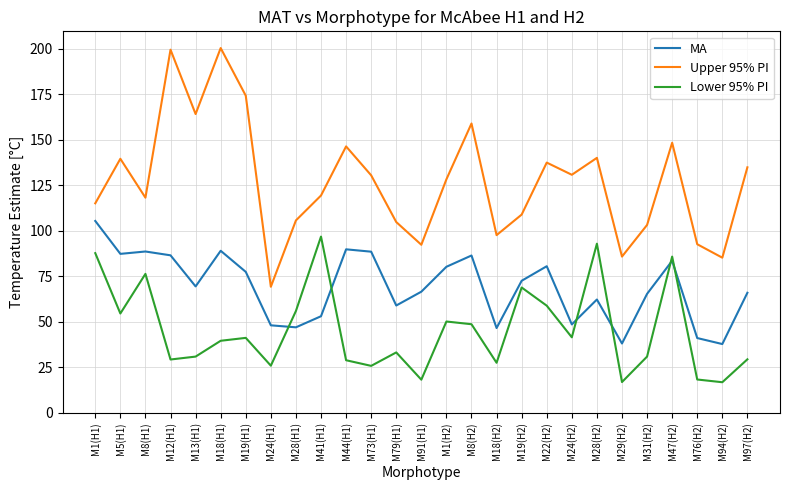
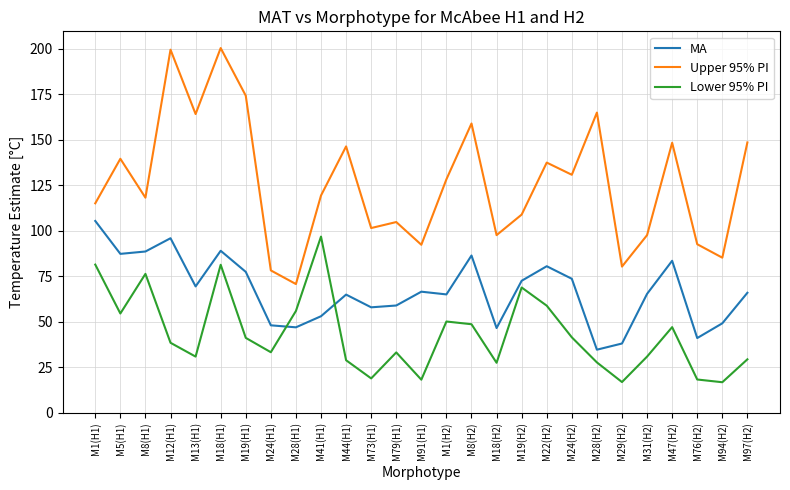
  {
    "MA": {
      "M1(H1)": 105,
      "M5(H1)": 87,
      "M8(H1)": 89,
-     "M12(H1)": 87,
+     "M12(H1)": 96,
      "M13(H1)": 69,
      "M18(H1)": 89,
      "M19(H1)": 77,
      "M24(H1)": 48,
      "M28(H1)": 47,
      "M41(H1)": 53,
-     "M44(H1)": 90,
-     "M73(H1)": 89,
+     "M44(H1)": 65,
+     "M73(H1)": 58,
      "M79(H1)": 59,
      "M91(H1)": 67,
-     "M1(H2)": 80,
+     "M1(H2)": 65,
      "M8(H2)": 86,
      "M18(H2)": 47,
      "M19(H2)": 73,
      "M22(H2)": 81,
-     "M24(H2)": 49,
-     "M28(H2)": 62,
+     "M24(H2)": 74,
+     "M28(H2)": 35,
      "M29(H2)": 38,
      "M31(H2)": 65,
      "M47(H2)": 84,
      "M76(H2)": 41,
-     "M94(H2)": 38,
+     "M94(H2)": 49,
      "M97(H2)": 66
    },
    "Upper 95% PI": {
      "M1(H1)": 115,
      "M5(H1)": 140,
      "M8(H1)": 118,
      "M12(H1)": 200,
      "M13(H1)": 164,
      "M18(H1)": 201,
      "M19(H1)": 174,
-     "M24(H1)": 69,
-     "M28(H1)": 106,
+     "M24(H1)": 78,
+     "M28(H1)": 71,
      "M41(H1)": 119,
      "M44(H1)": 146,
-     "M73(H1)": 131,
+     "M73(H1)": 102,
      "M79(H1)": 105,
      "M91(H1)": 92,
      "M1(H2)": 128,
      "M8(H2)": 159,
      "M18(H2)": 98,
      "M19(H2)": 109,
      "M22(H2)": 138,
      "M24(H2)": 131,
-     "M28(H2)": 140,
-     "M29(H2)": 86,
-     "M31(H2)": 103,
+     "M28(H2)": 165,
+     "M29(H2)": 80,
+     "M31(H2)": 98,
      "M47(H2)": 148,
      "M76(H2)": 93,
      "M94(H2)": 85,
-     "M97(H2)": 135
+     "M97(H2)": 149
    },
    "Lower 95% PI": {
-     "M1(H1)": 88,
+     "M1(H1)": 81,
      "M5(H1)": 55,
      "M8(H1)": 76,
-     "M12(H1)": 29,
+     "M12(H1)": 38,
      "M13(H1)": 31,
-     "M18(H1)": 40,
+     "M18(H1)": 81,
      "M19(H1)": 41,
-     "M24(H1)": 26,
+     "M24(H1)": 33,
      "M28(H1)": 56,
      "M41(H1)": 97,
      "M44(H1)": 29,
-     "M73(H1)": 26,
+     "M73(H1)": 19,
      "M79(H1)": 33,
      "M91(H1)": 18,
      "M1(H2)": 50,
      "M8(H2)": 49,
      "M18(H2)": 27,
      "M19(H2)": 69,
      "M22(H2)": 59,
      "M24(H2)": 41,
-     "M28(H2)": 93,
+     "M28(H2)": 28,
      "M29(H2)": 17,
      "M31(H2)": 31,
-     "M47(H2)": 86,
+     "M47(H2)": 47,
      "M76(H2)": 18,
      "M94(H2)": 17,
      "M97(H2)": 29
    }
  }
